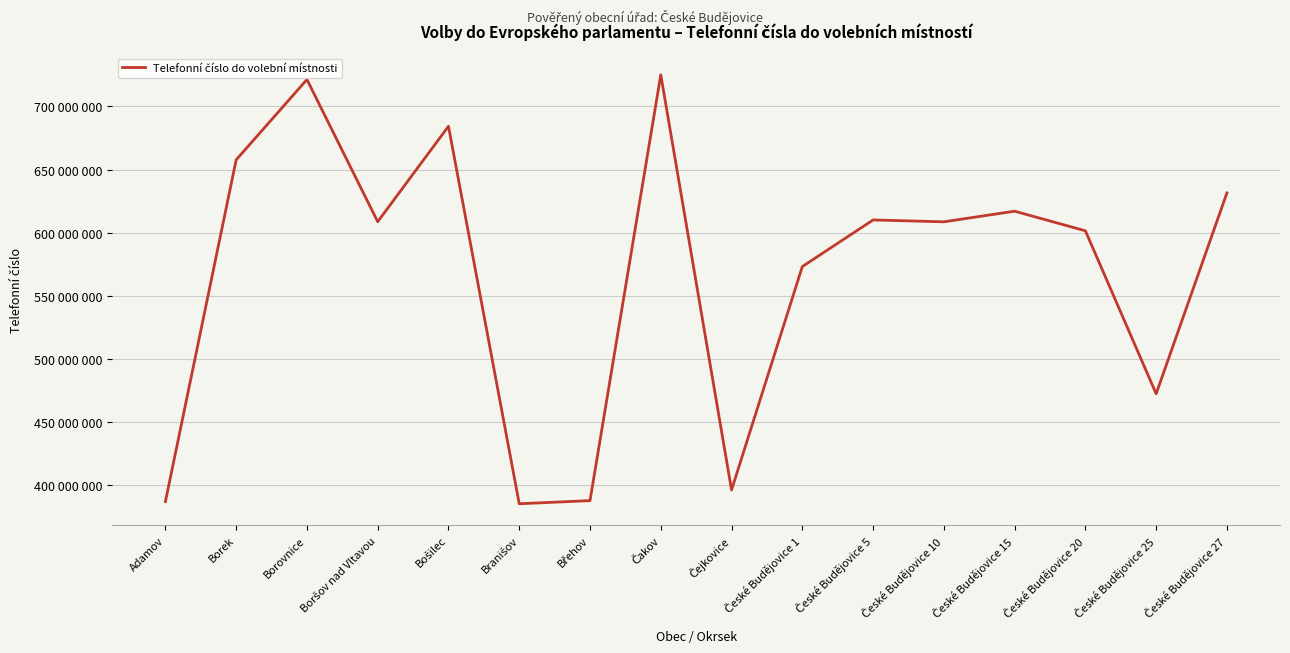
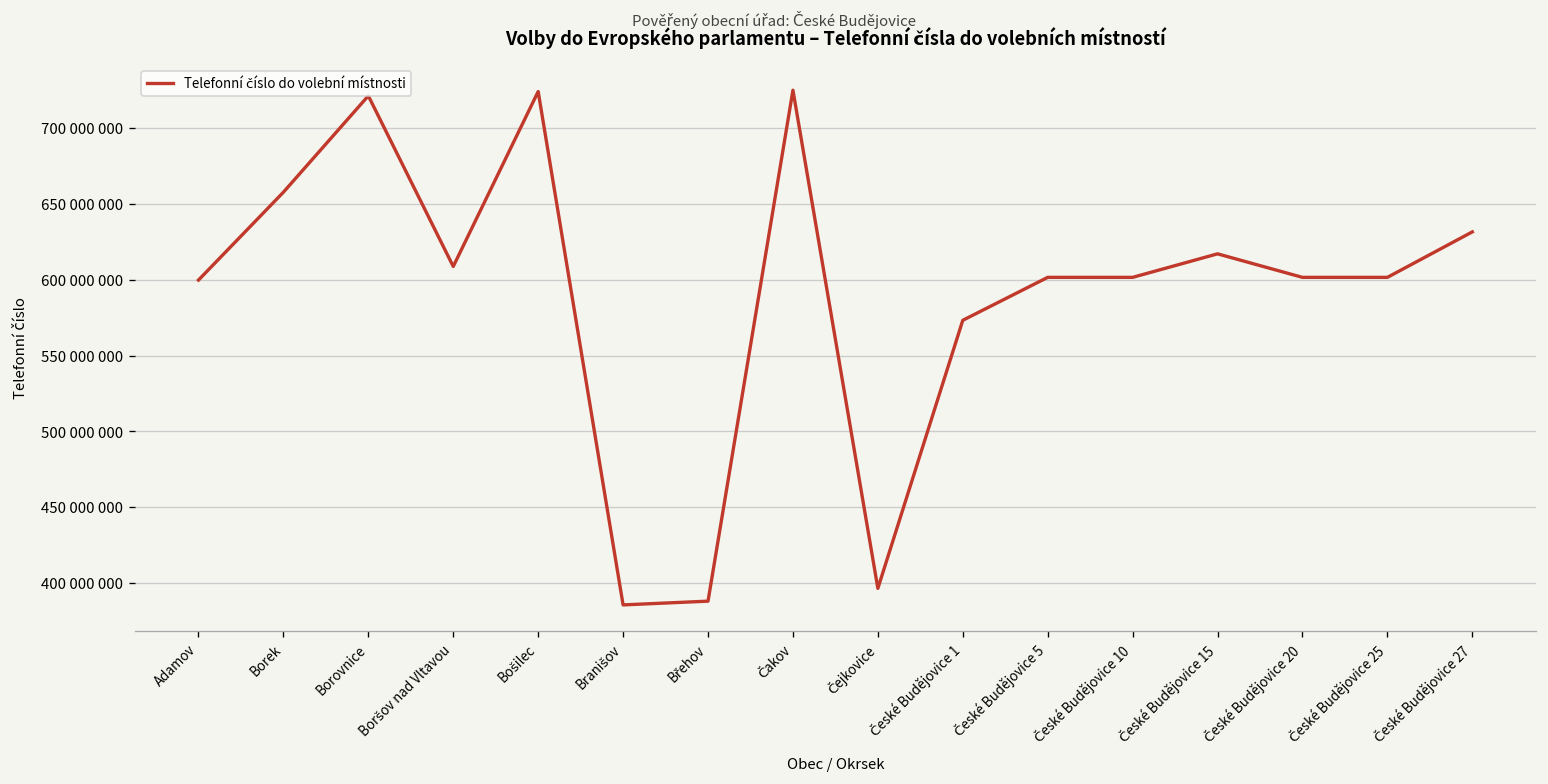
  {
-   "Adamov": 387000000,
+   "Adamov": 600000000,
    "Borek": 658000000,
    "Borovnice": 721000000,
    "Boršov nad Vltavou": 609000000,
-   "Bošilec": 684000000,
+   "Bošilec": 724000000,
    "Branišov": 386000000,
    "Břehov": 388000000,
    "Čakov": 725000000,
    "Čejkovice": 396000000,
    "České Budějovice 1": 573000000,
-   "České Budějovice 5": 610000000,
-   "České Budějovice 10": 609000000,
+   "České Budějovice 5": 602000000,
+   "České Budějovice 10": 602000000,
    "České Budějovice 15": 617000000,
    "České Budějovice 20": 602000000,
-   "České Budějovice 25": 473000000,
+   "České Budějovice 25": 602000000,
    "České Budějovice 27": 632000000
  }
